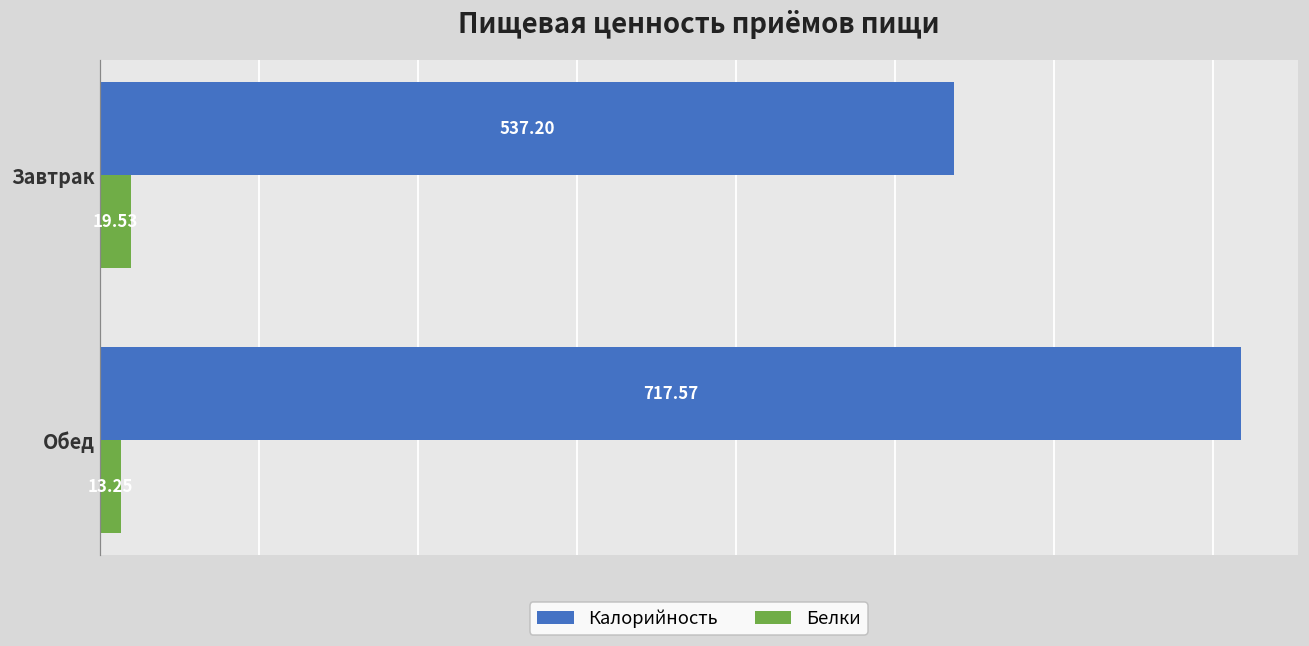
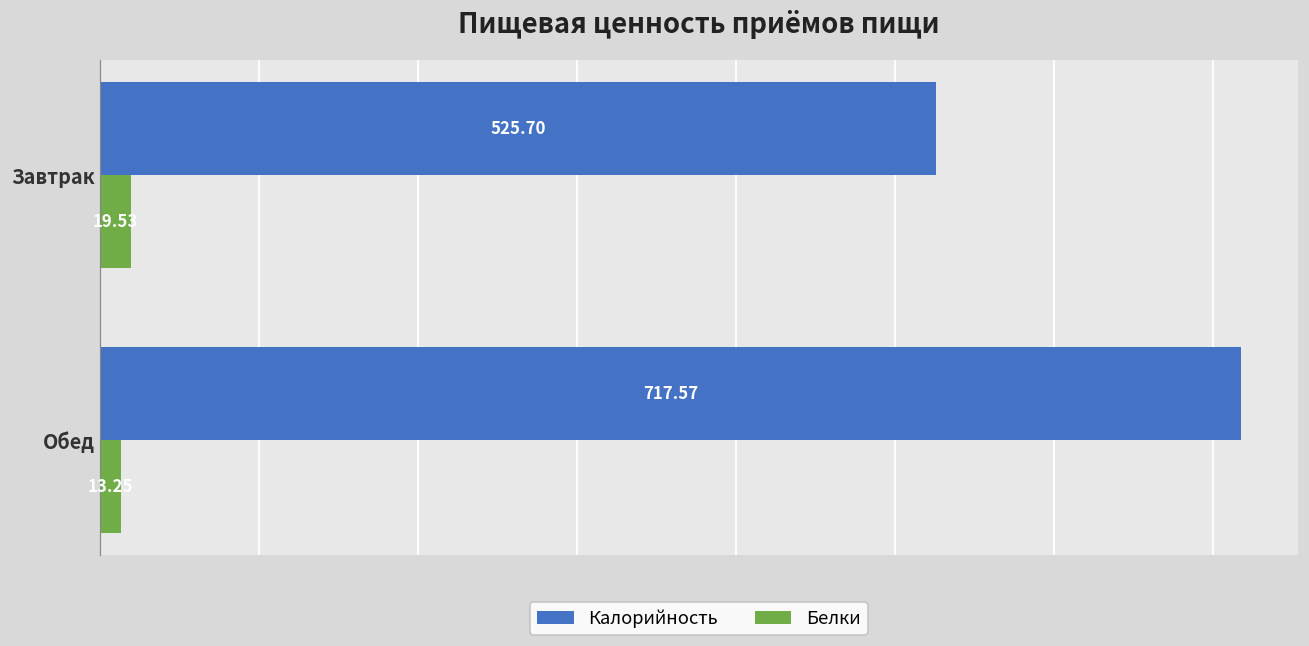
  {
    "Калорийность": {
-     "Завтрак": 537.20,
+     "Завтрак": 525.70,
      "Обед": 717.57
    },
    "Белки": {
      "Завтрак": 19.53
    }
  }
